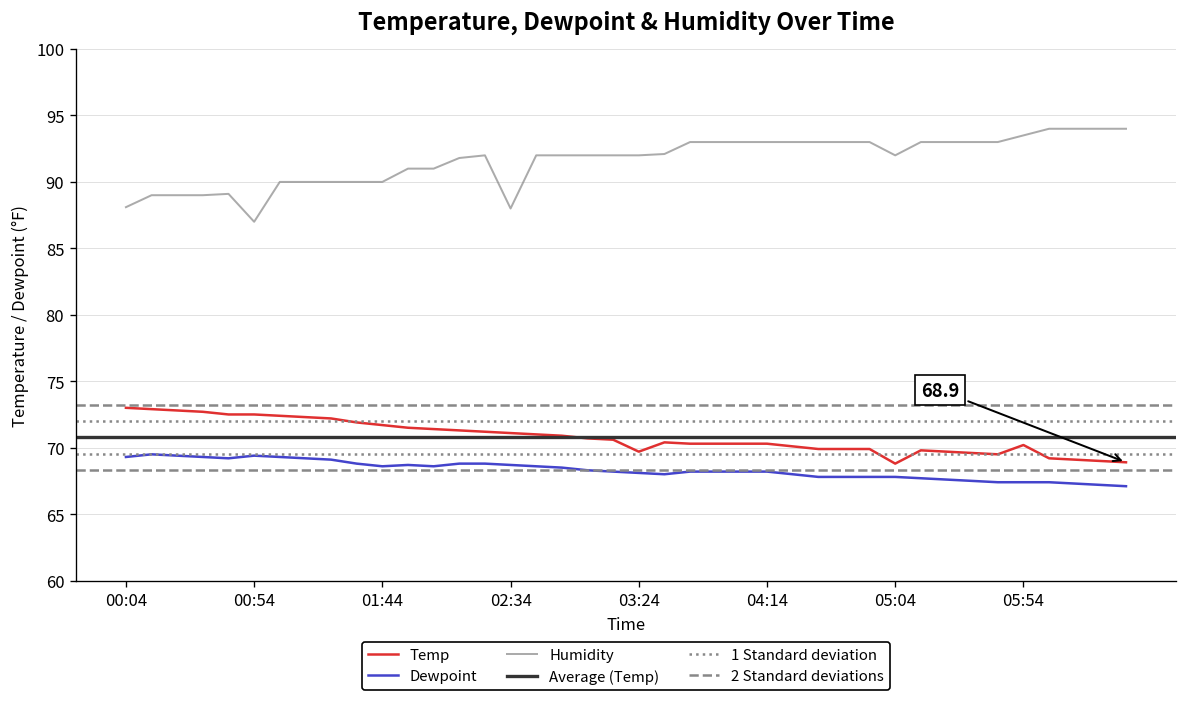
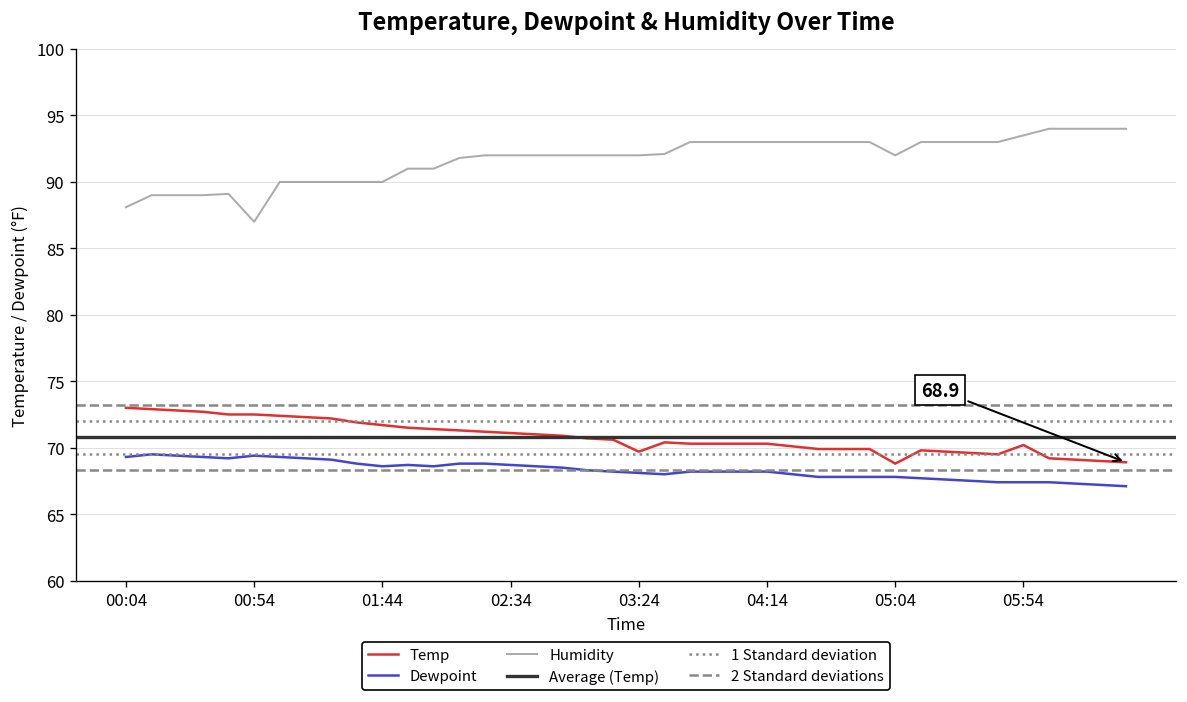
  {
    "Temp": {
      "00:04": 73,
      "00:54": 72.5,
      "01:44": 71.7,
      "02:34": 71,
      "03:24": 69.7,
      "04:14": 70.3,
      "05:04": 69
    },
    "Dewpoint": {
      "00:04": 69.3,
      "00:54": 69.4,
      "01:44": 68.6,
      "02:34": 68.7,
      "03:24": 68,
      "04:14": 68,
      "05:04": 68,
      "05:54": 67.4
    },
    "Humidity": {
      "00:04": 88,
      "00:54": 87,
      "01:44": 90,
-     "02:34": 88,
+     "02:34": 92,
      "03:24": 92,
      "04:14": 93,
      "05:04": 92,
      "05:54": 93.5
    }
  }
